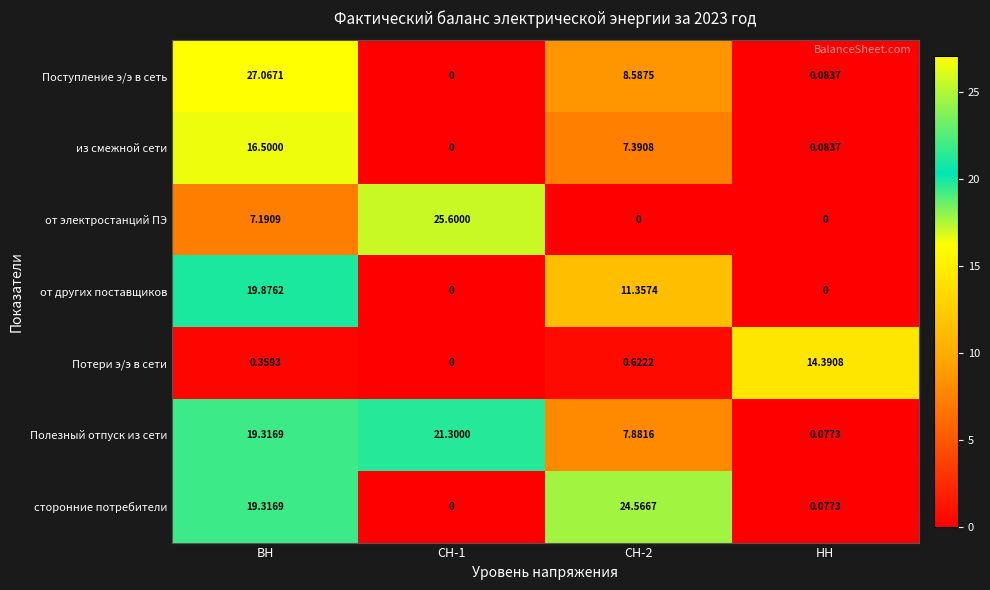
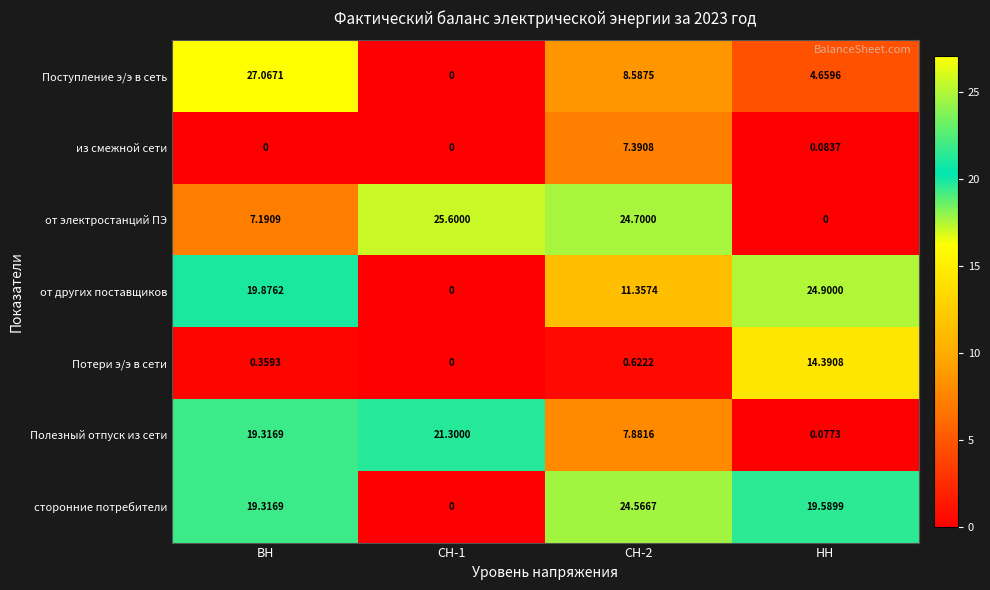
  {
    "Поступление э/э в сеть": {
      "ВН": 27.0671,
      "СН-1": 0,
      "СН-2": 8.5875,
-     "НН": 0.0837
+     "НН": 4.6596
    },
    "из смежной сети": {
-     "ВН": 16.5000,
+     "ВН": 0,
      "СН-1": 0,
      "СН-2": 7.3908,
      "НН": 0.0837
    },
    "от электростанций ПЭ": {
      "ВН": 7.1909,
      "СН-1": 25.6000,
-     "СН-2": 0,
+     "СН-2": 24.7000,
      "НН": 0
    },
    "от других поставщиков": {
      "ВН": 19.8762,
      "СН-1": 0,
      "СН-2": 11.3574,
-     "НН": 0
+     "НН": 24.9000
    },
    "Потери э/э в сети": {
      "ВН": 0.3593,
      "СН-1": 0,
      "СН-2": 0.6222,
      "НН": 14.3908
    },
    "Полезный отпуск из сети": {
      "ВН": 19.3169,
      "СН-1": 21.3000,
      "СН-2": 7.8816,
      "НН": 0.0773
    },
    "сторонние потребители": {
      "ВН": 19.3169,
      "СН-1": 0,
      "СН-2": 24.5667,
-     "НН": 0.0773
+     "НН": 19.5899
    }
  }
